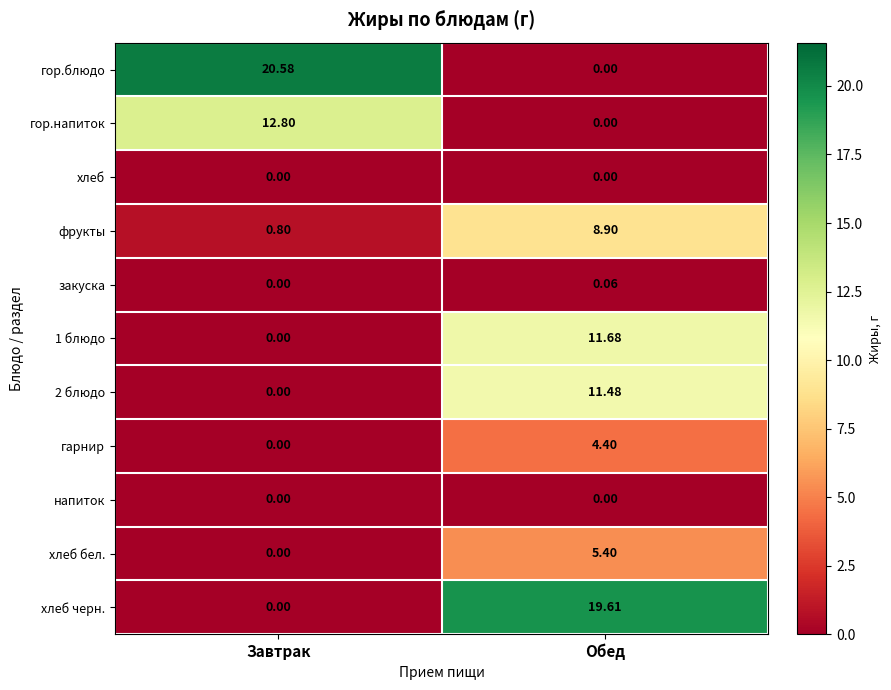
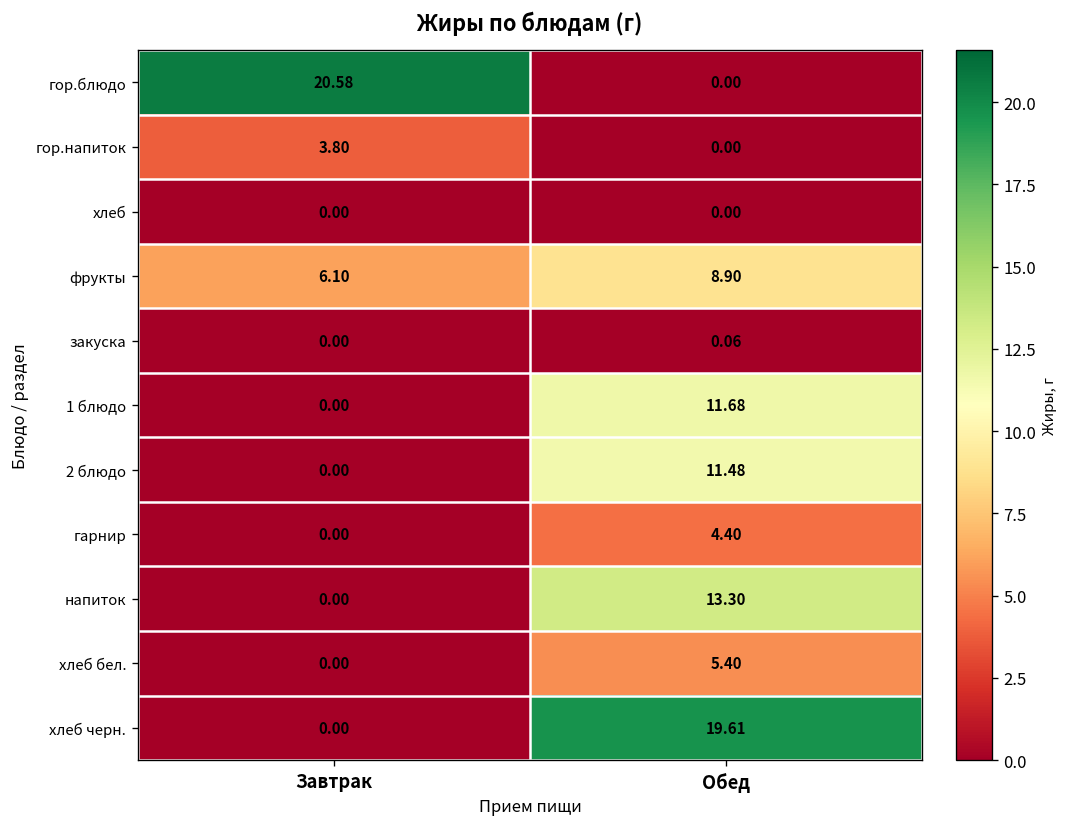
  {
    "гор.блюдо": {
      "Завтрак": 20.58,
      "Обед": 0.00
    },
    "гор.напиток": {
-     "Завтрак": 12.80,
+     "Завтрак": 3.80,
      "Обед": 0.00
    },
    "хлеб": {
      "Завтрак": 0.00,
      "Обед": 0.00
    },
    "фрукты": {
-     "Завтрак": 0.80,
+     "Завтрак": 6.10,
      "Обед": 8.90
    },
    "закуска": {
      "Завтрак": 0.00,
      "Обед": 0.06
    },
    "1 блюдо": {
      "Завтрак": 0.00,
      "Обед": 11.68
    },
    "2 блюдо": {
      "Завтрак": 0.00,
      "Обед": 11.48
    },
    "гарнир": {
      "Завтрак": 0.00,
      "Обед": 4.40
    },
    "напиток": {
      "Завтрак": 0.00,
-     "Обед": 0.00
+     "Обед": 13.30
    },
    "хлеб бел.": {
      "Завтрак": 0.00,
      "Обед": 5.40
    },
    "хлеб черн.": {
      "Завтрак": 0.00,
      "Обед": 19.61
    }
  }
